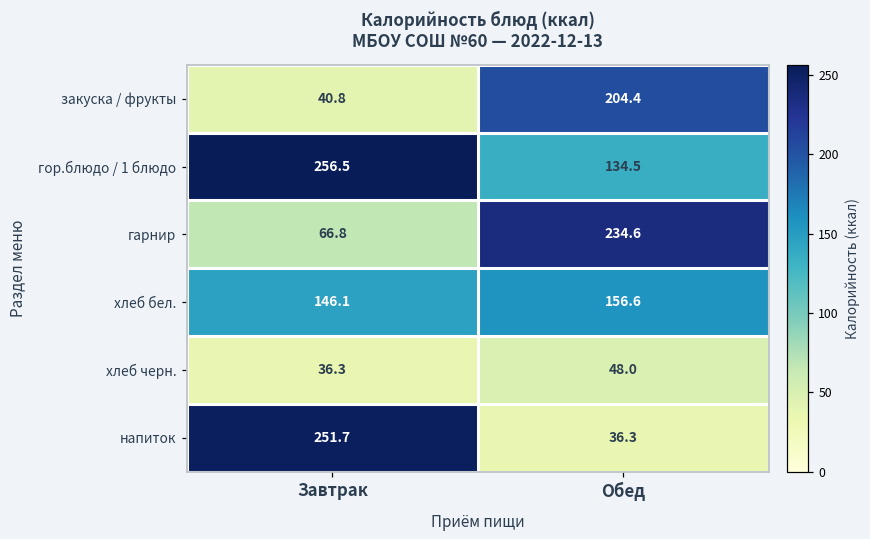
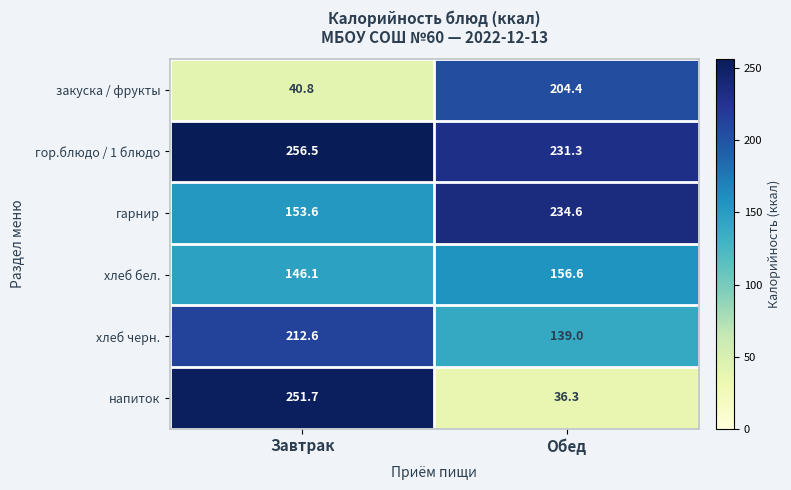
  {
    "закуска / фрукты": {
      "Завтрак": 40.8,
      "Обед": 204.4
    },
    "гор.блюдо / 1 блюдо": {
      "Завтрак": 256.5,
-     "Обед": 134.5
+     "Обед": 231.3
    },
    "гарнир": {
-     "Завтрак": 66.8,
+     "Завтрак": 153.6,
      "Обед": 234.6
    },
    "хлеб бел.": {
      "Завтрак": 146.1,
      "Обед": 156.6
    },
    "хлеб черн.": {
-     "Завтрак": 36.3,
-     "Обед": 48.0
+     "Завтрак": 212.6,
+     "Обед": 139.0
    },
    "напиток": {
      "Завтрак": 251.7,
      "Обед": 36.3
    }
  }
